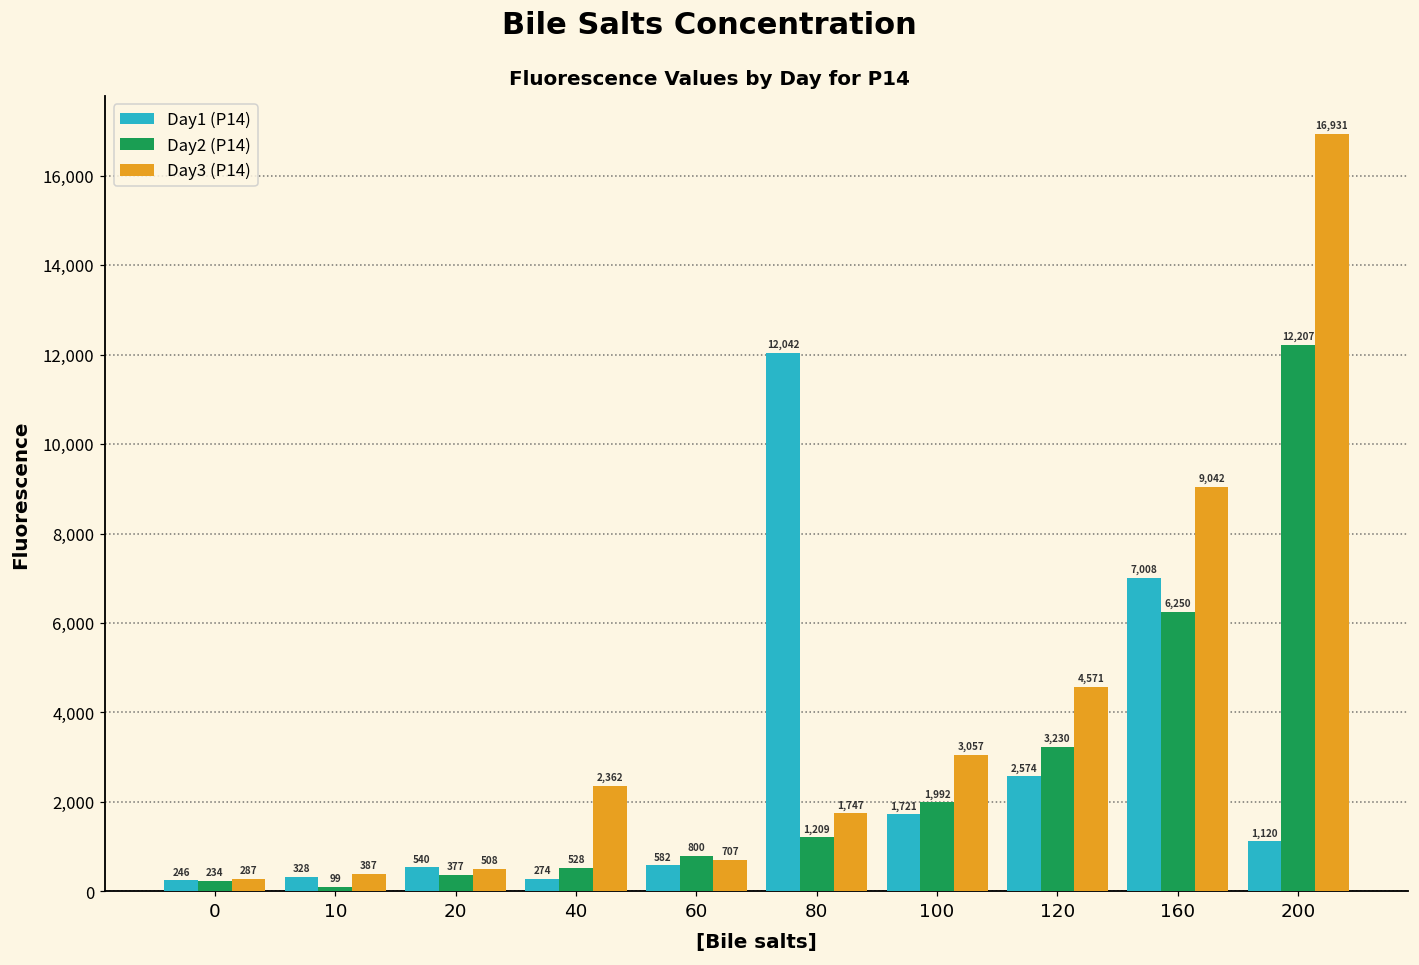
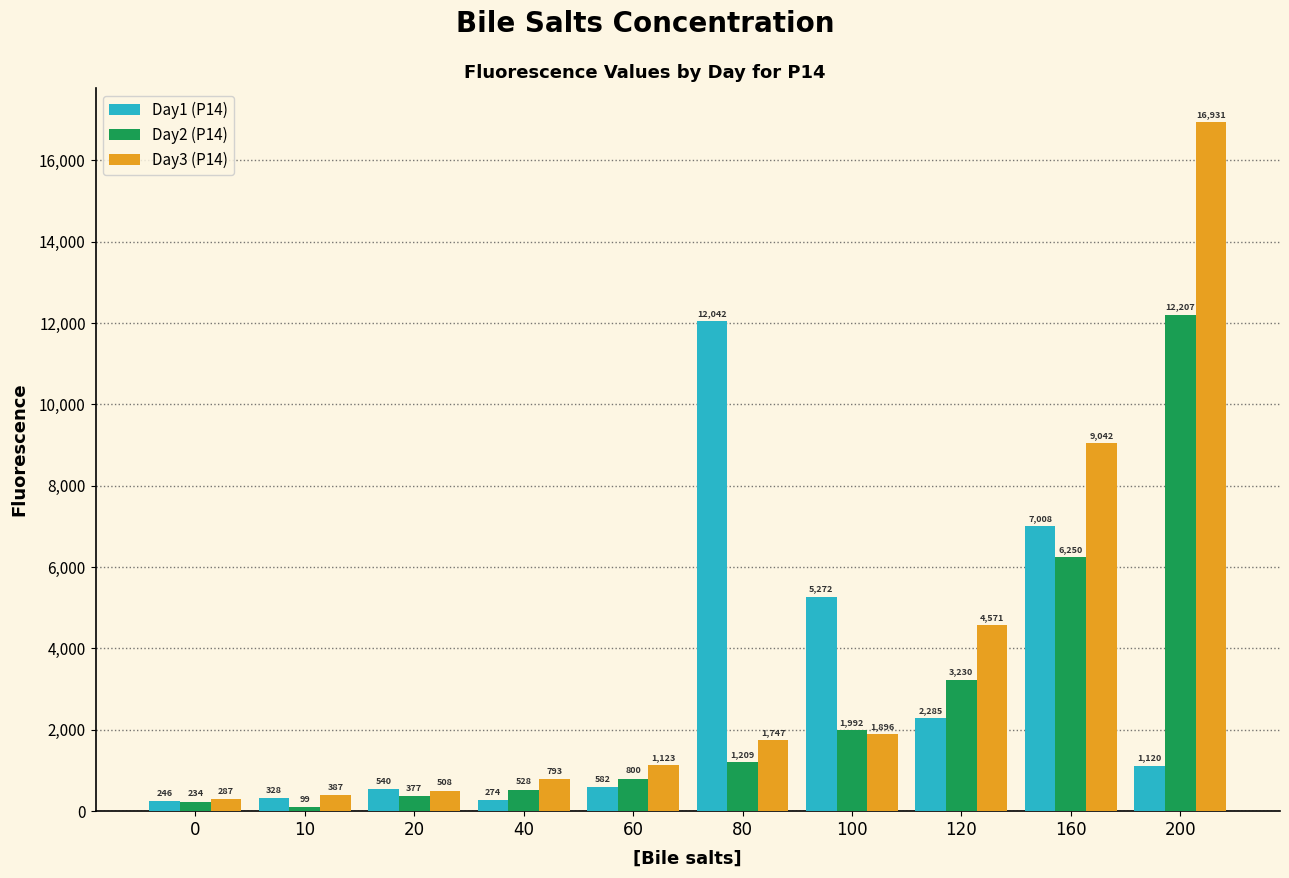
  {
    "Day1 (P14)": {
      "0": "246",
      "10": "328",
      "20": "540",
      "40": "274",
      "60": "582",
      "80": "12,042",
-     "100": "1,721",
-     "120": "2,574",
+     "100": "5,272",
+     "120": "2,285",
      "160": "7,008",
      "200": "1,120"
    },
    "Day2 (P14)": {
      "0": "234",
      "10": "99",
      "20": "377",
      "40": "528",
      "60": "800",
      "80": "1,209",
      "100": "1,992",
      "120": "3,230",
      "160": "6,250",
      "200": "12,207"
    },
    "Day3 (P14)": {
      "0": "287",
      "10": "387",
      "20": "508",
-     "40": "2,362",
-     "60": "707",
+     "40": "793",
+     "60": "1,123",
      "80": "1,747",
-     "100": "3,057",
+     "100": "1,896",
      "120": "4,571",
      "160": "9,042",
      "200": "16,931"
    }
  }
